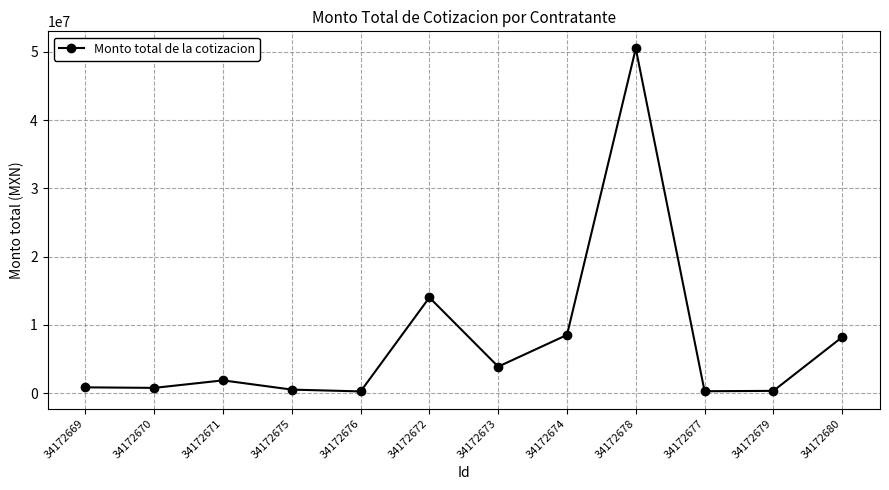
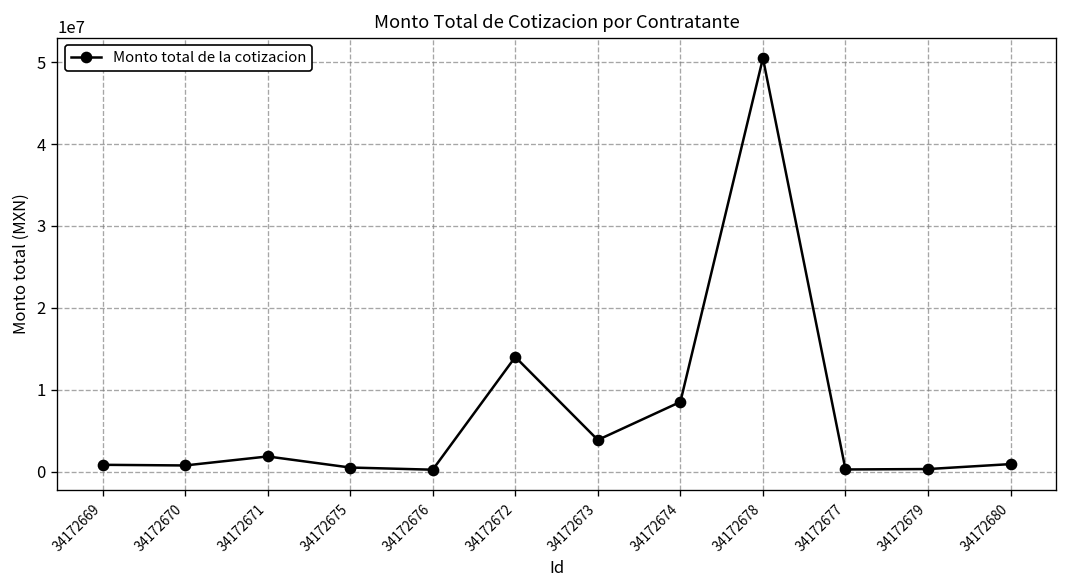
  {
    "34172669": 1000000,
    "34172670": 1000000,
    "34172671": 2000000,
    "34172675": 1000000,
    "34172676": 0,
    "34172672": 14000000,
    "34172673": 4000000,
    "34172674": 9000000,
    "34172678": 50000000,
    "34172677": 0,
    "34172679": 0,
-   "34172680": 8000000
+   "34172680": 1000000
  }
